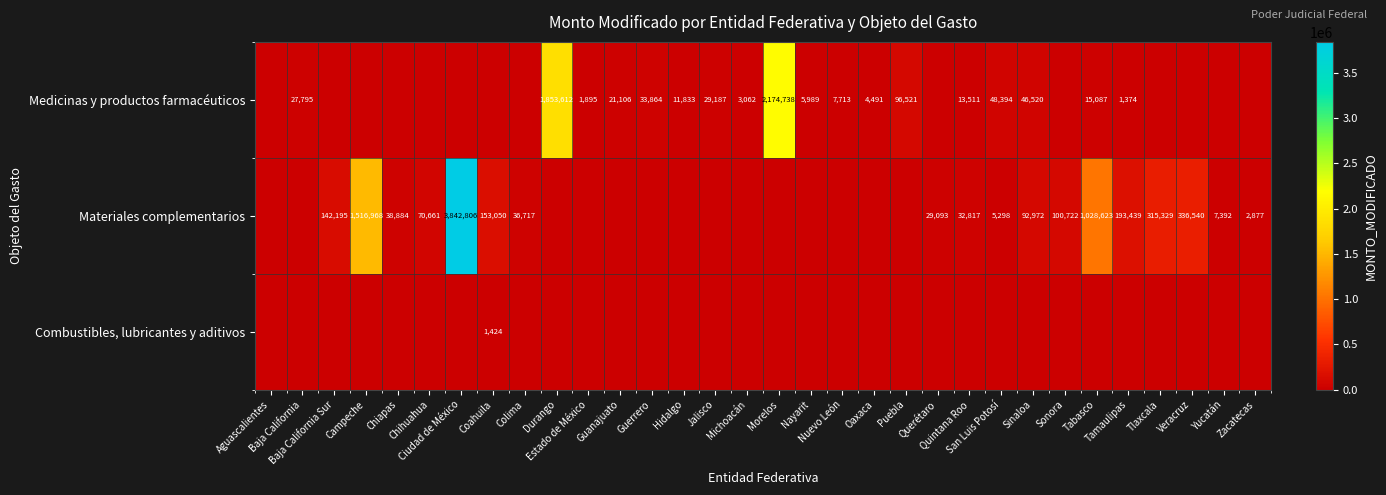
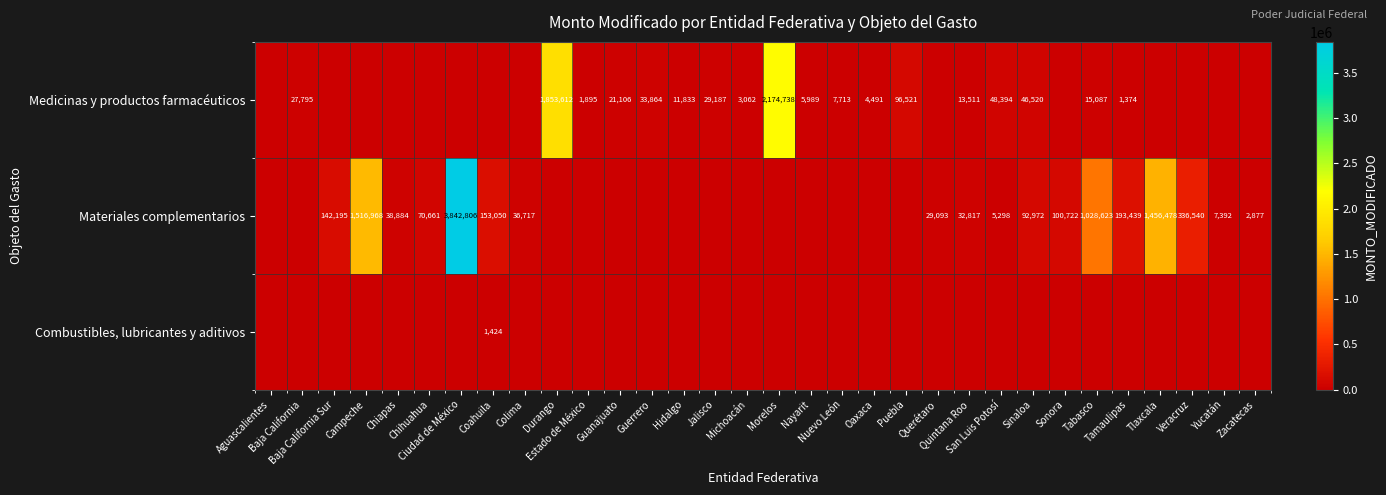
  {
    "Medicinas y productos farmacéuticos": {
      "Baja California": "27,795",
      "Durango": "1,853,612",
      "Estado de México": "1,895",
      "Guanajuato": "21,106",
      "Guerrero": "33,864",
      "Hidalgo": "11,833",
      "Jalisco": "29,187",
      "Michoacán": "3,062",
      "Morelos": "2,174,738",
      "Nayarit": "5,989",
      "Nuevo León": "7,713",
      "Oaxaca": "4,491",
      "Puebla": "96,521",
      "Quintana Roo": "13,511",
      "San Luis Potosí": "48,394",
      "Sinaloa": "46,520",
      "Tabasco": "15,087",
      "Tamaulipas": "1,374"
    },
    "Materiales complementarios": {
      "Baja California Sur": "142,195",
      "Campeche": "1,516,968",
      "Chiapas": "38,884",
      "Chihuahua": "70,661",
      "Ciudad de México": "3,842,806",
      "Coahuila": "153,050",
      "Colima": "36,717",
      "Querétaro": "29,093",
      "Quintana Roo": "32,817",
      "San Luis Potosí": "5,298",
      "Sinaloa": "92,972",
      "Sonora": "100,722",
      "Tabasco": "1,028,623",
      "Tamaulipas": "193,439",
-     "Tlaxcala": "315,329",
+     "Tlaxcala": "1,456,478",
      "Veracruz": "336,540",
      "Yucatán": "7,392",
      "Zacatecas": "2,877"
    },
    "Combustibles, lubricantes y aditivos": {
      "Coahuila": "1,424"
    }
  }
